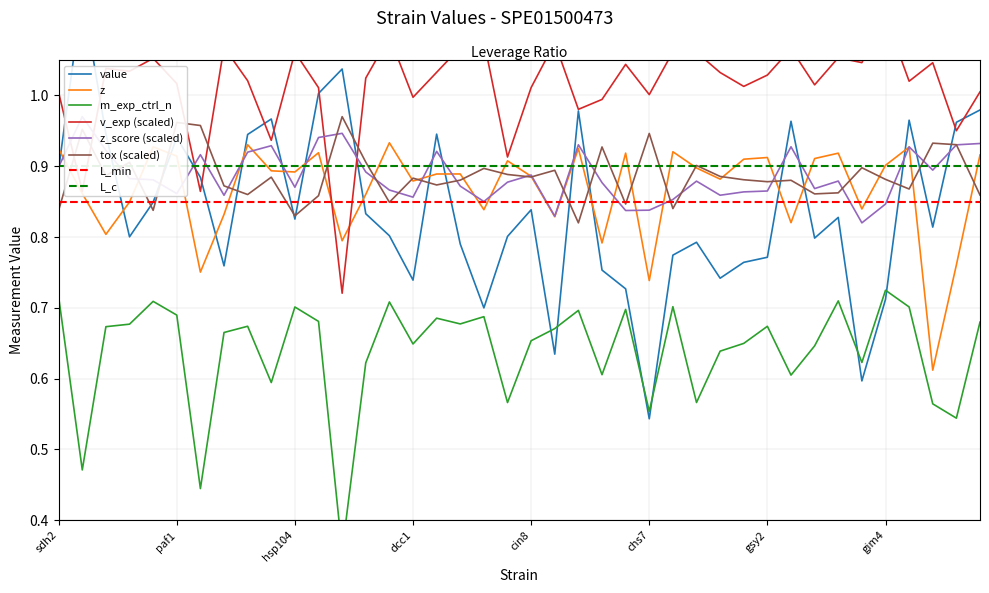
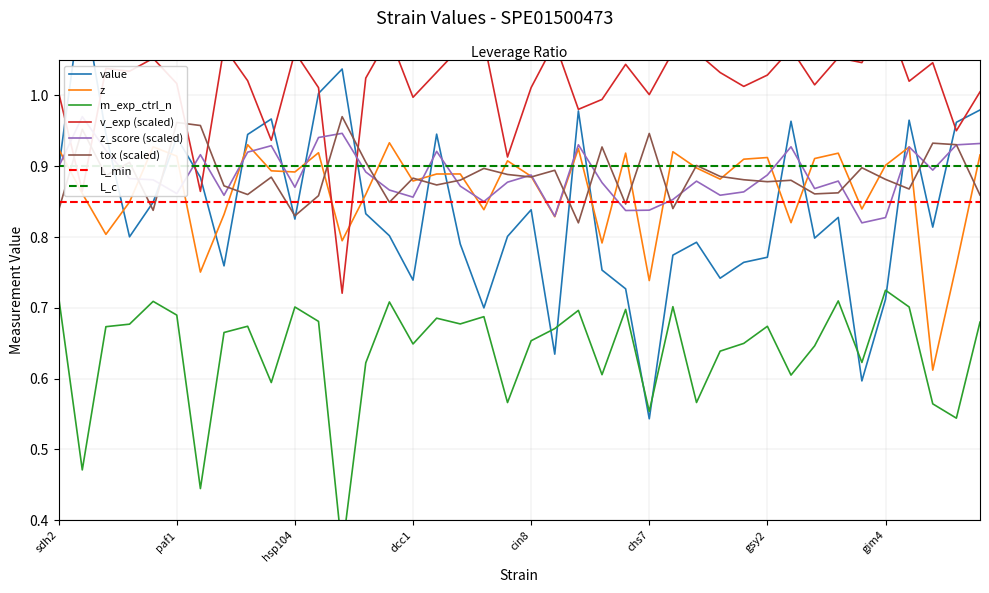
  {
    "value": {
      "hsp104": 0.83,
      "dcc1": 0.74,
      "cin8": 0.84,
      "chs7": 0.54,
      "gsy2": 0.77,
      "gim4": 0.71
    },
    "z": {
      "sdh2": 0.92,
      "hsp104": 0.89,
      "dcc1": 0.88,
      "chs7": 0.74,
      "gsy2": 0.91,
      "gim4": 0.90
    },
    "m_exp_ctrl_n": {
      "sdh2": 0.72,
      "paf1": 0.69,
      "hsp104": 0.70,
      "dcc1": 0.65,
      "cin8": 0.65,
      "chs7": 0.55,
      "gsy2": 0.67,
      "gim4": 0.72
    },
    "v_exp (scaled)": {
      "sdh2": 1.00,
      "dcc1": 1.00,
      "cin8": 1.01,
      "chs7": 1.00,
      "gsy2": 1.03
    },
    "z_score (scaled)": {
      "hsp104": 0.87,
      "dcc1": 0.86,
      "chs7": 0.84,
-     "gsy2": 0.86,
-     "gim4": 0.85
+     "gsy2": 0.89,
+     "gim4": 0.83
    },
    "tox (scaled)": {
      "sdh2": 0.84,
      "hsp104": 0.83,
      "dcc1": 0.88,
      "chs7": 0.95,
      "gsy2": 0.88,
      "gim4": 0.88
    }
  }
